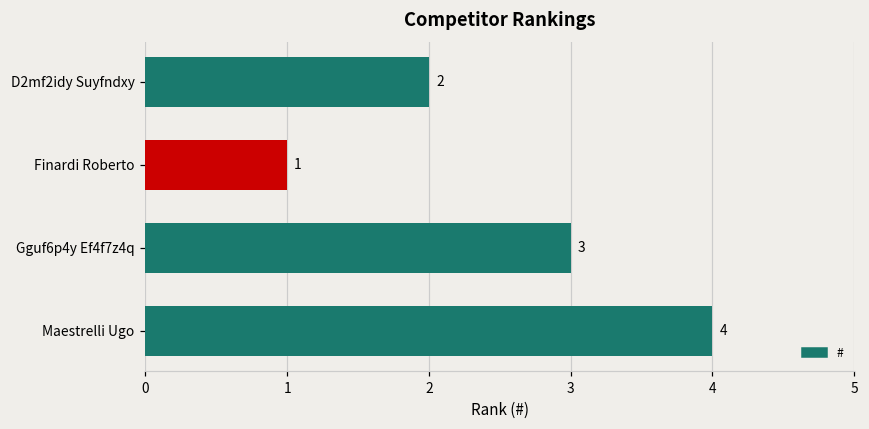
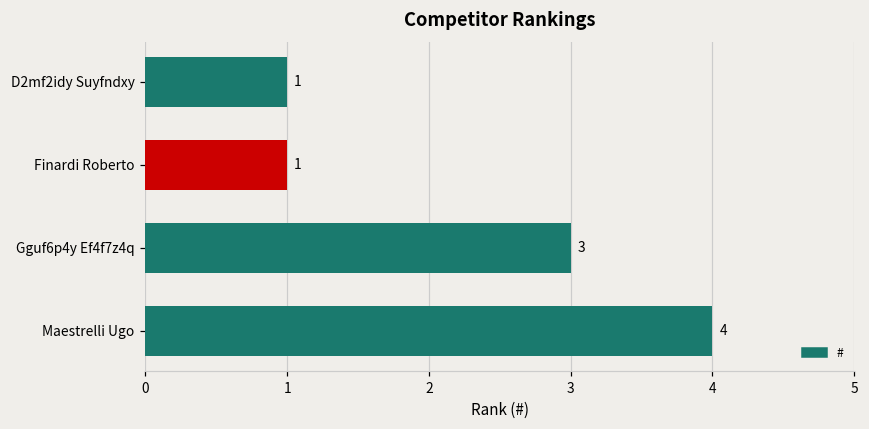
  {
-   "D2mf2idy Suyfndxy": 2,
+   "D2mf2idy Suyfndxy": 1,
    "Finardi Roberto": 1,
    "Gguf6p4y Ef4f7z4q": 3,
    "Maestrelli Ugo": 4
  }
